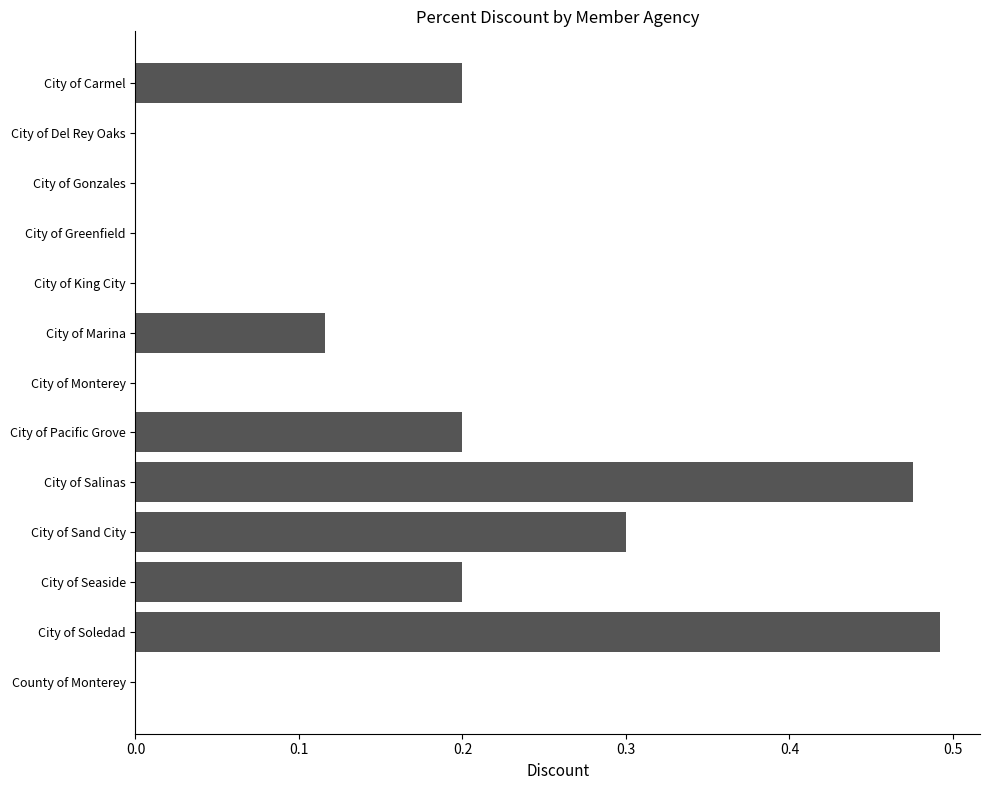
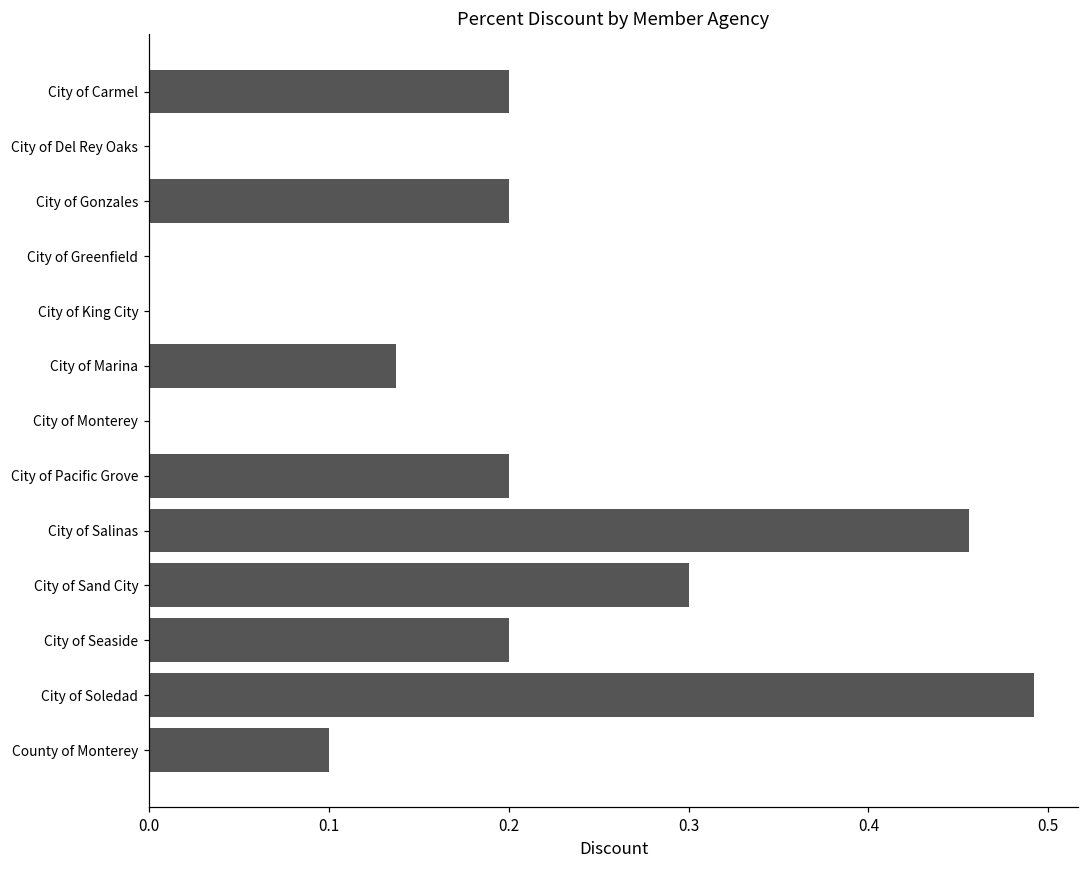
  {
    "City of Carmel": 0.200,
    "City of Del Rey Oaks": 0.000,
-   "City of Gonzales": 0.0,
+   "City of Gonzales": 0.2,
    "City of Greenfield": 0.000,
    "City of King City": 0.000,
-   "City of Marina": 0.116,
+   "City of Marina": 0.137,
    "City of Monterey": 0.000,
    "City of Pacific Grove": 0.200,
-   "City of Salinas": 0.475,
+   "City of Salinas": 0.456,
    "City of Sand City": 0.300,
    "City of Seaside": 0.200,
    "City of Soledad": 0.492,
-   "County of Monterey": 0.0
+   "County of Monterey": 0.1
  }
